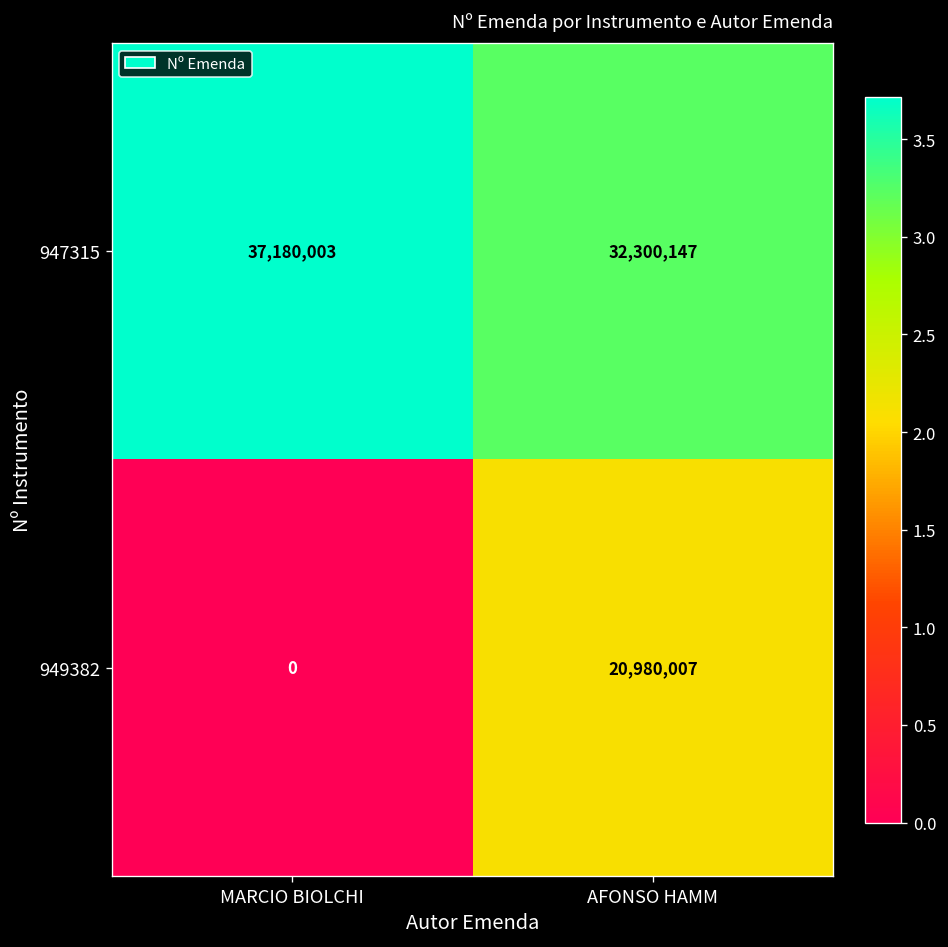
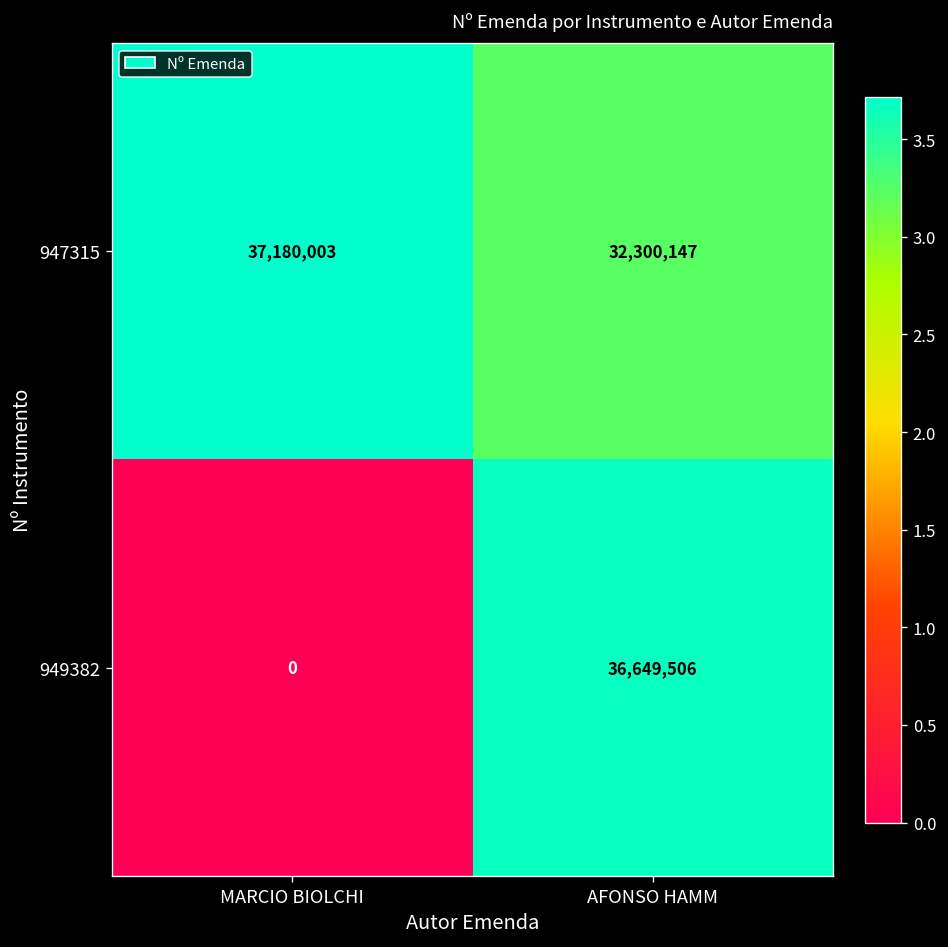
  {
    "947315": {
      "MARCIO BIOLCHI": "37,180,003",
      "AFONSO HAMM": "32,300,147"
    },
    "949382": {
      "MARCIO BIOLCHI": "0",
-     "AFONSO HAMM": "20,980,007"
+     "AFONSO HAMM": "36,649,506"
    }
  }
